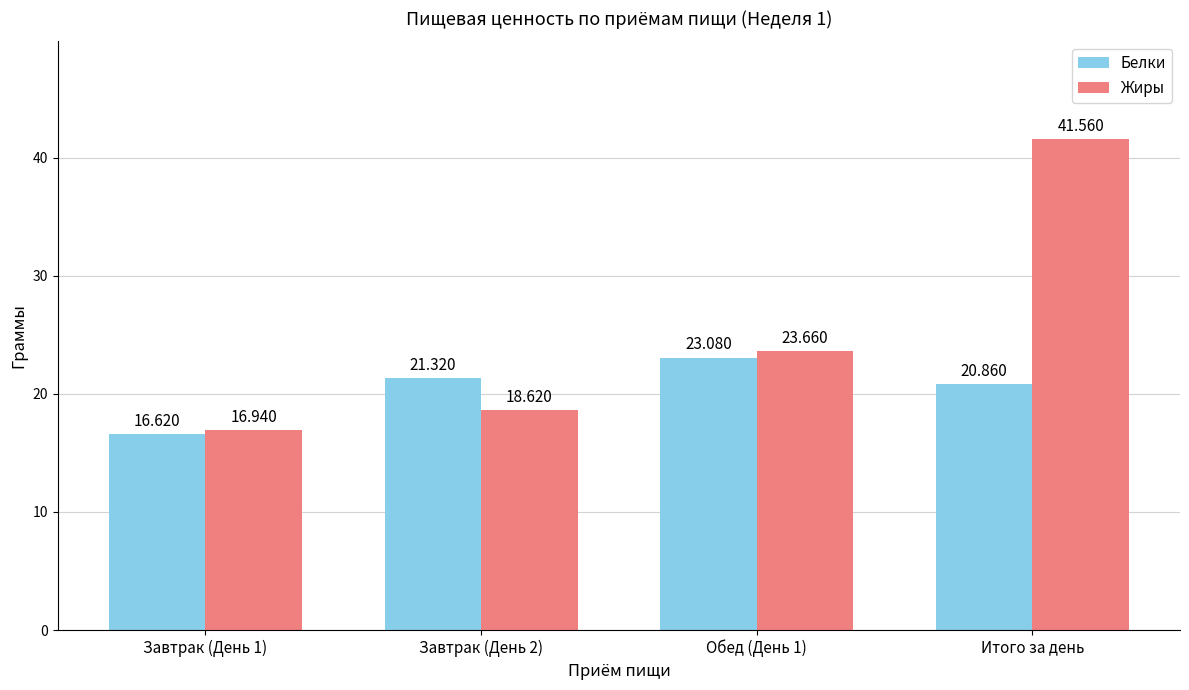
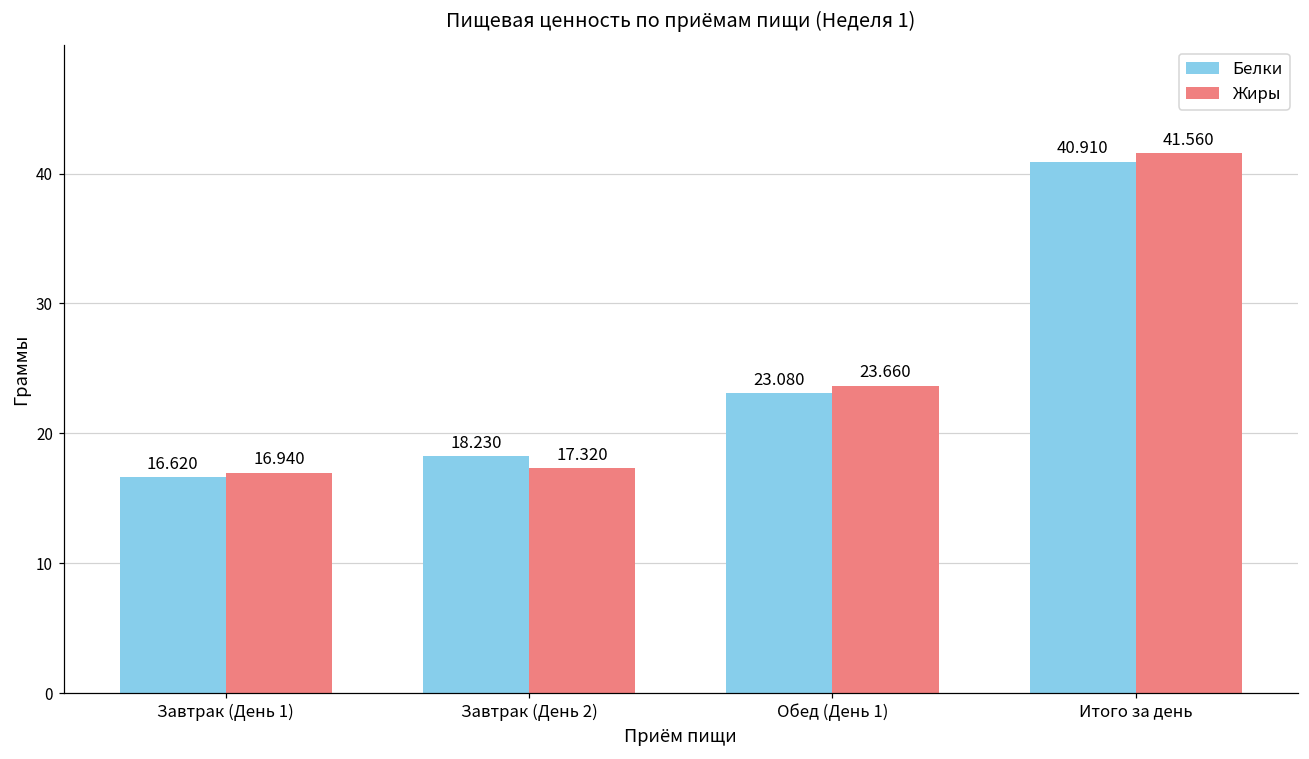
  {
    "Белки": {
      "Завтрак (День 1)": 16.620,
-     "Завтрак (День 2)": 21.320,
+     "Завтрак (День 2)": 18.230,
      "Обед (День 1)": 23.080,
-     "Итого за день": 20.860
+     "Итого за день": 40.910
    },
    "Жиры": {
      "Завтрак (День 1)": 16.940,
-     "Завтрак (День 2)": 18.620,
+     "Завтрак (День 2)": 17.320,
      "Обед (День 1)": 23.660,
      "Итого за день": 41.560
    }
  }
